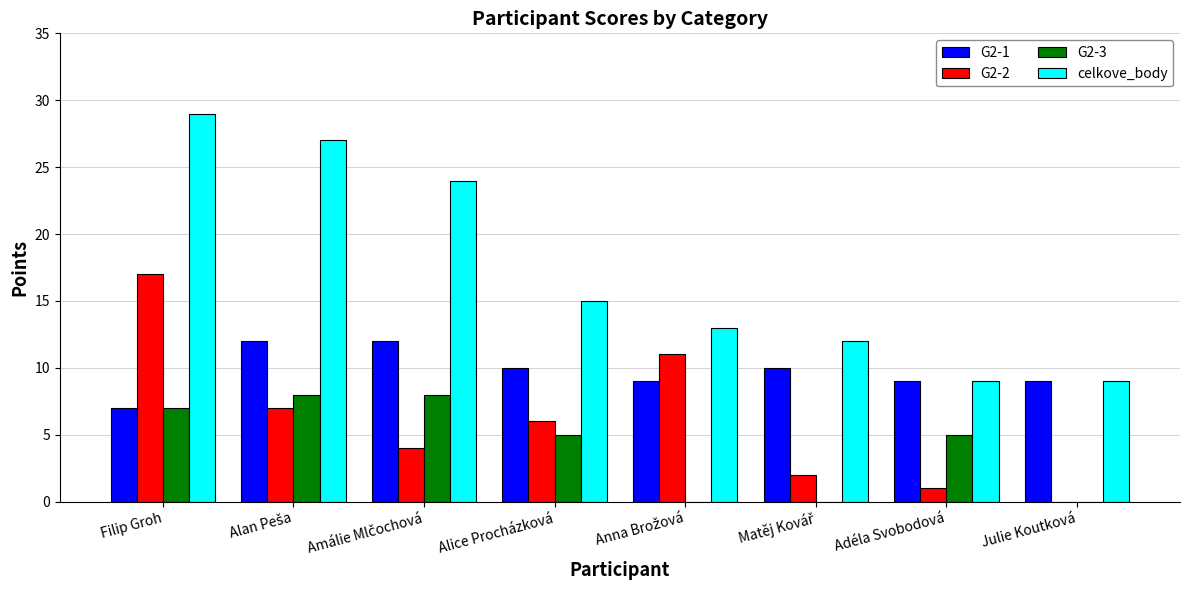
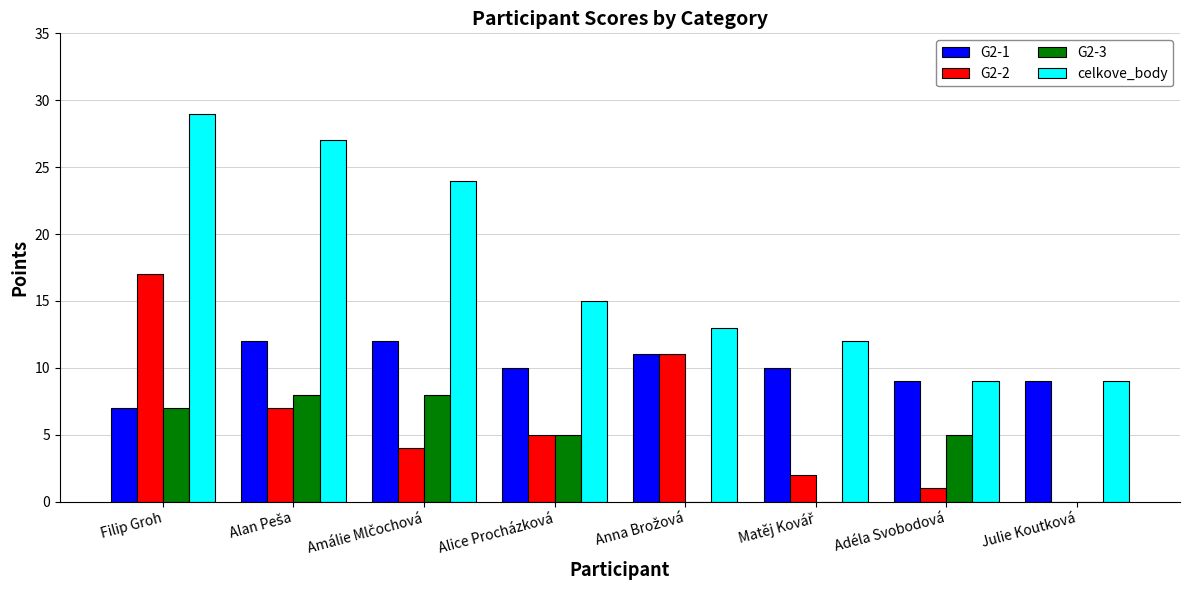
  {
    "G2-1": {
      "Filip Groh": 7,
      "Alan Peša": 12,
      "Amálie Mlčochová": 12,
      "Alice Procházková": 10,
-     "Anna Brožová": 9,
+     "Anna Brožová": 11,
      "Matěj Kovář": 10,
      "Adéla Svobodová": 9,
      "Julie Koutková": 9
    },
    "G2-2": {
      "Filip Groh": 17,
      "Alan Peša": 7,
      "Amálie Mlčochová": 4,
-     "Alice Procházková": 6,
+     "Alice Procházková": 5,
      "Anna Brožová": 11,
      "Matěj Kovář": 2,
      "Adéla Svobodová": 1,
      "Julie Koutková": 0
    },
    "G2-3": {
      "Filip Groh": 7,
      "Alan Peša": 8,
      "Amálie Mlčochová": 8,
      "Alice Procházková": 5,
      "Anna Brožová": 0,
      "Matěj Kovář": 0,
      "Adéla Svobodová": 5,
      "Julie Koutková": 0
    },
    "celkove_body": {
      "Filip Groh": 29,
      "Alan Peša": 27,
      "Amálie Mlčochová": 24,
      "Alice Procházková": 15,
      "Anna Brožová": 13,
      "Matěj Kovář": 12,
      "Adéla Svobodová": 9,
      "Julie Koutková": 9
    }
  }
